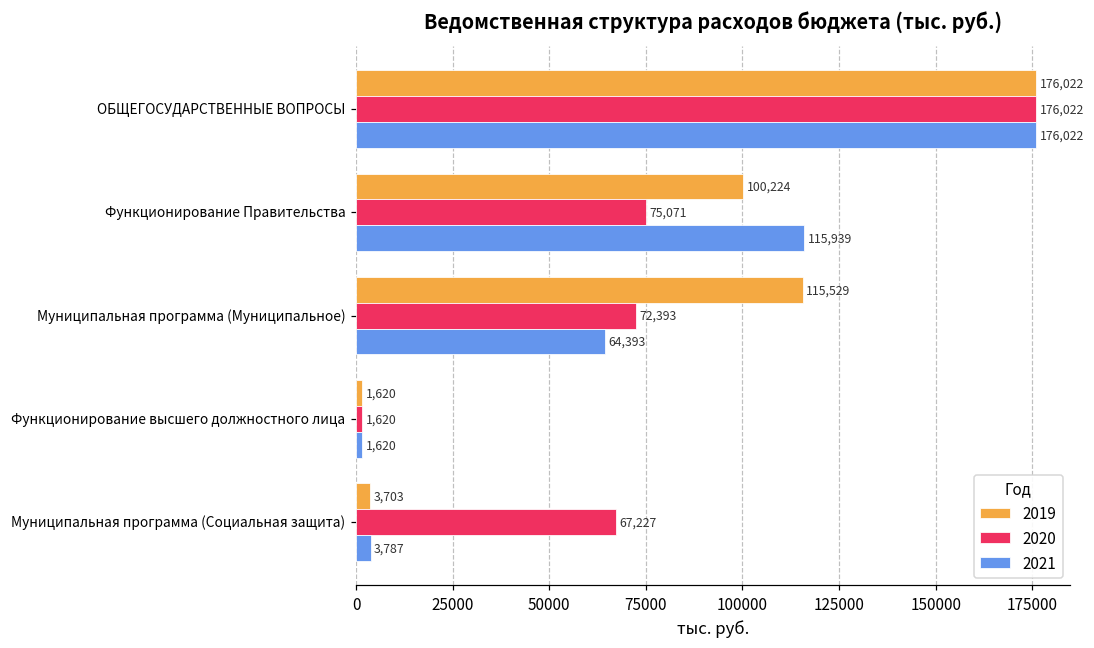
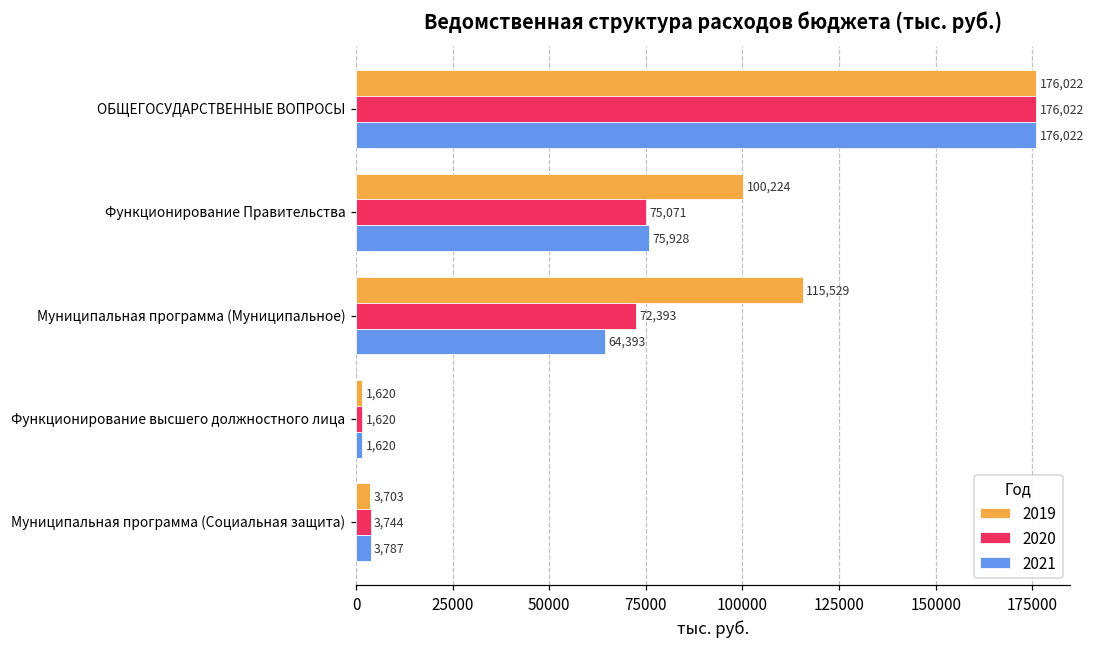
  {
    "2019": {
      "ОБЩЕГОСУДАРСТВЕННЫЕ ВОПРОСЫ": "176,022",
      "Функционирование Правительства": "100,224",
      "Муниципальная программа (Муниципальное)": "115,529",
      "Функционирование высшего должностного лица": "1,620",
      "Муниципальная программа (Социальная защита)": "3,703"
    },
    "2020": {
      "ОБЩЕГОСУДАРСТВЕННЫЕ ВОПРОСЫ": "176,022",
      "Функционирование Правительства": "75,071",
      "Муниципальная программа (Муниципальное)": "72,393",
      "Функционирование высшего должностного лица": "1,620",
-     "Муниципальная программа (Социальная защита)": "67,227"
+     "Муниципальная программа (Социальная защита)": "3,744"
    },
    "2021": {
      "ОБЩЕГОСУДАРСТВЕННЫЕ ВОПРОСЫ": "176,022",
-     "Функционирование Правительства": "115,939",
+     "Функционирование Правительства": "75,928",
      "Муниципальная программа (Муниципальное)": "64,393",
      "Функционирование высшего должностного лица": "1,620",
      "Муниципальная программа (Социальная защита)": "3,787"
    }
  }
